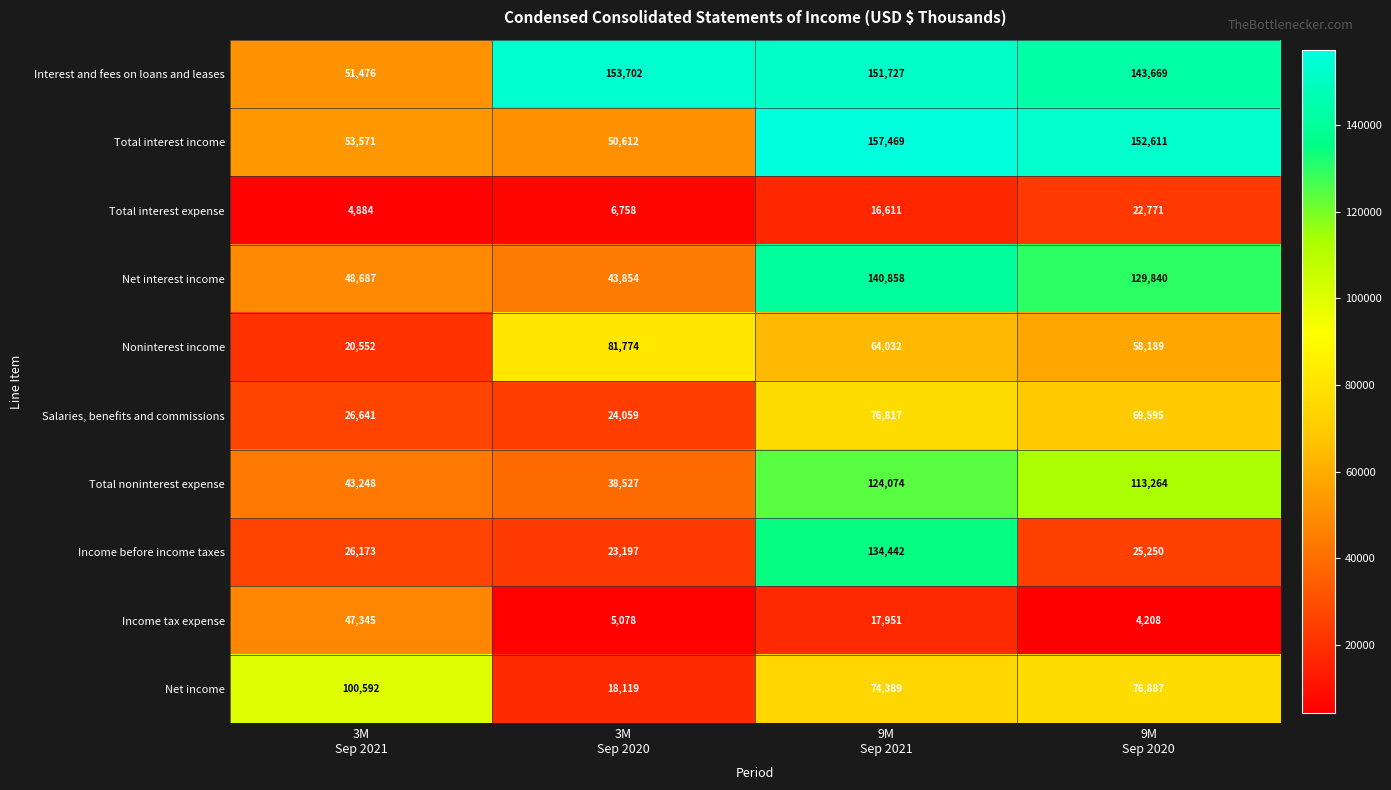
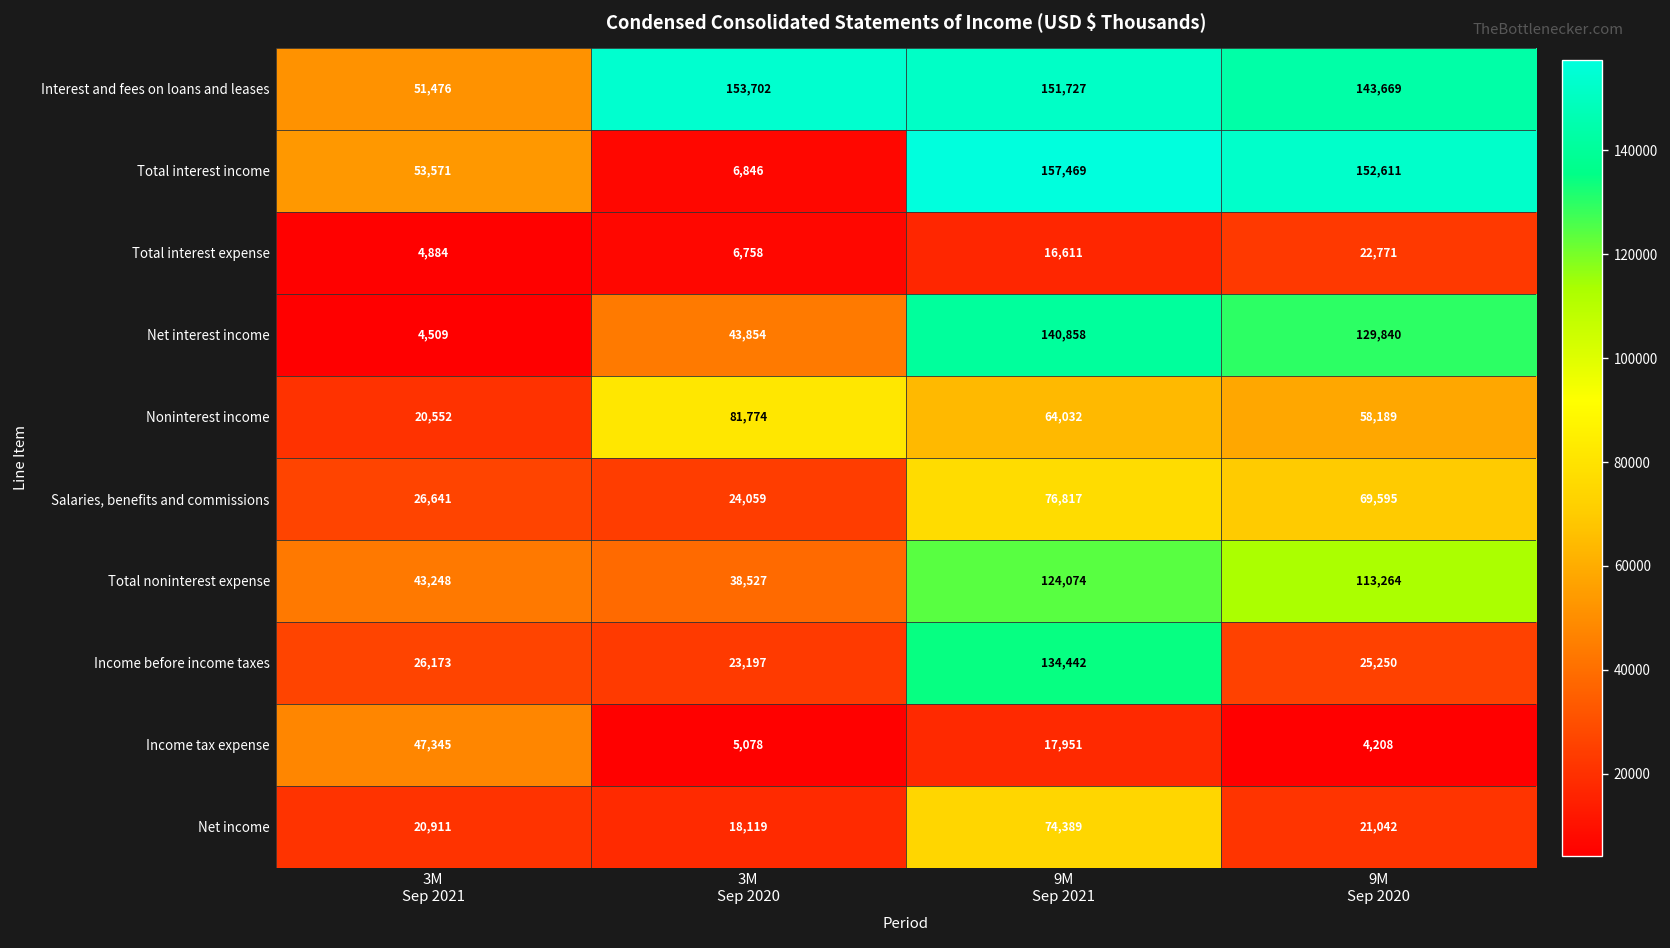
  {
    "Interest and fees on loans and leases": {
      "3M Sep 2021": "51,476",
      "3M Sep 2020": "153,702",
      "9M Sep 2021": "151,727",
      "9M Sep 2020": "143,669"
    },
    "Total interest income": {
      "3M Sep 2021": "53,571",
-     "3M Sep 2020": "50,612",
+     "3M Sep 2020": "6,846",
      "9M Sep 2021": "157,469",
      "9M Sep 2020": "152,611"
    },
    "Total interest expense": {
      "3M Sep 2021": "4,884",
      "3M Sep 2020": "6,758",
      "9M Sep 2021": "16,611",
      "9M Sep 2020": "22,771"
    },
    "Net interest income": {
-     "3M Sep 2021": "48,687",
+     "3M Sep 2021": "4,509",
      "3M Sep 2020": "43,854",
      "9M Sep 2021": "140,858",
      "9M Sep 2020": "129,840"
    },
    "Noninterest income": {
      "3M Sep 2021": "20,552",
      "3M Sep 2020": "81,774",
      "9M Sep 2021": "64,032",
      "9M Sep 2020": "58,189"
    },
    "Salaries, benefits and commissions": {
      "3M Sep 2021": "26,641",
      "3M Sep 2020": "24,059",
      "9M Sep 2021": "76,817",
      "9M Sep 2020": "69,595"
    },
    "Total noninterest expense": {
      "3M Sep 2021": "43,248",
      "3M Sep 2020": "38,527",
      "9M Sep 2021": "124,074",
      "9M Sep 2020": "113,264"
    },
    "Income before income taxes": {
      "3M Sep 2021": "26,173",
      "3M Sep 2020": "23,197",
      "9M Sep 2021": "134,442",
      "9M Sep 2020": "25,250"
    },
    "Income tax expense": {
      "3M Sep 2021": "47,345",
      "3M Sep 2020": "5,078",
      "9M Sep 2021": "17,951",
      "9M Sep 2020": "4,208"
    },
    "Net income": {
-     "3M Sep 2021": "100,592",
+     "3M Sep 2021": "20,911",
      "3M Sep 2020": "18,119",
      "9M Sep 2021": "74,389",
-     "9M Sep 2020": "76,887"
+     "9M Sep 2020": "21,042"
    }
  }
